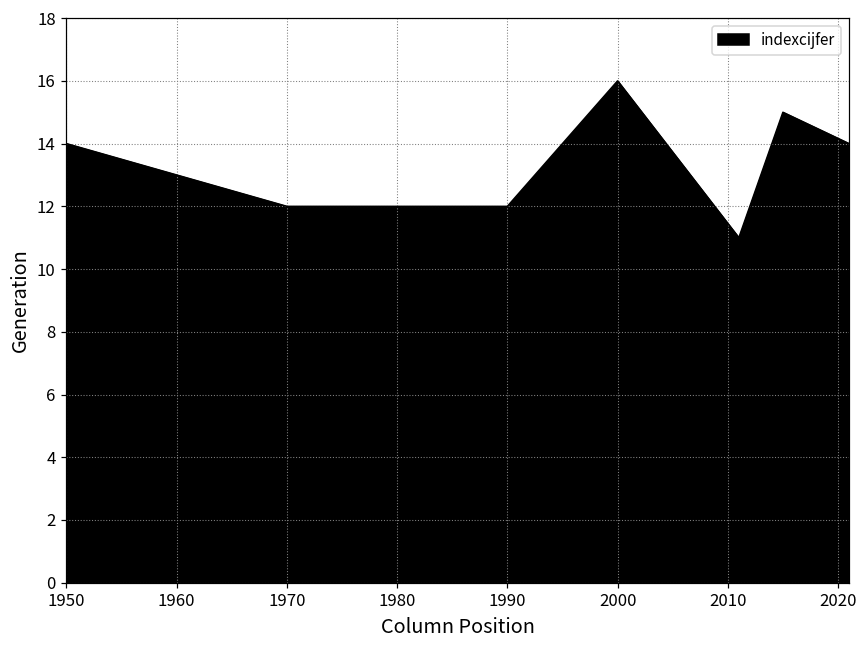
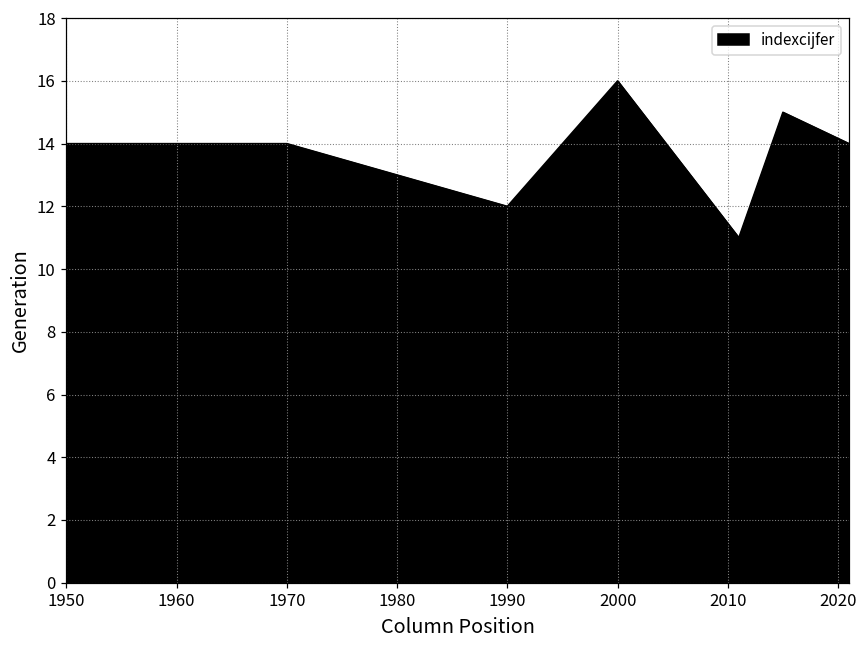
  {
    "1950": 14,
-   "1970": 12,
+   "1970": 14,
    "1990": 12,
    "2000": 16
  }
